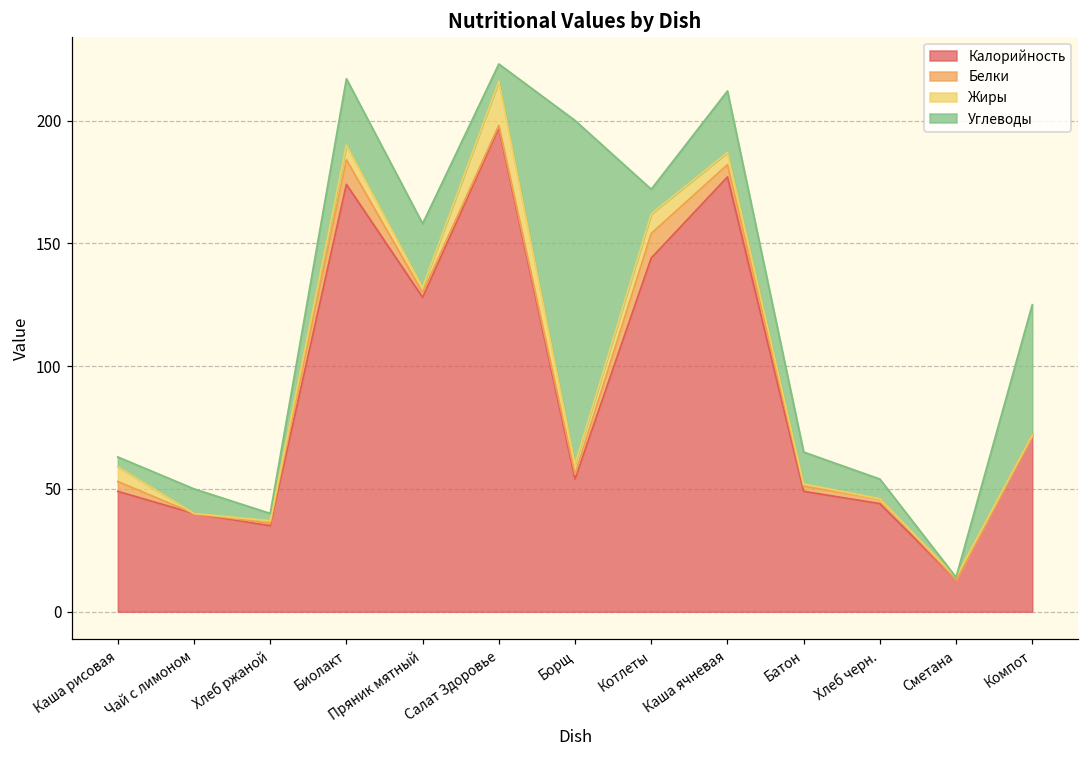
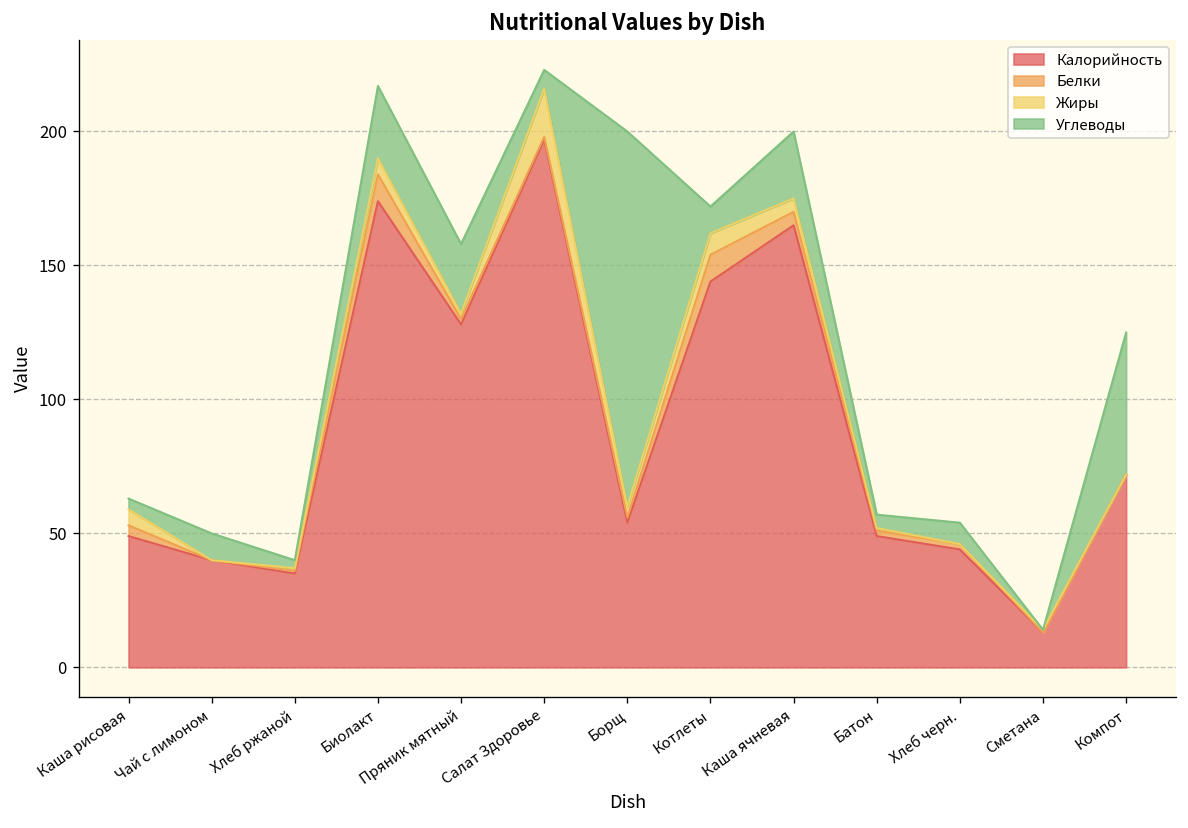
  {
    "Калорийность": {
      "Каша рисовая": 49,
      "Биолакт": 174,
      "Пряник мятный": 128,
      "Борщ": 54,
      "Котлеты": 144,
-     "Каша ячневая": 177,
+     "Каша ячневая": 165,
      "Батон": 49,
      "Хлеб черн.": 44
    },
    "Углеводы": {
      "Каша рисовая": 4,
      "Чай с лимоном": 10,
      "Хлеб ржаной": 3,
      "Биолакт": 27,
      "Пряник мятный": 26,
      "Салат Здоровье": 7,
      "Борщ": 140,
      "Котлеты": 10,
      "Каша ячневая": 25,
-     "Батон": 13,
+     "Батон": 5,
      "Хлеб черн.": 8,
      "Компот": 53
    }
  }
